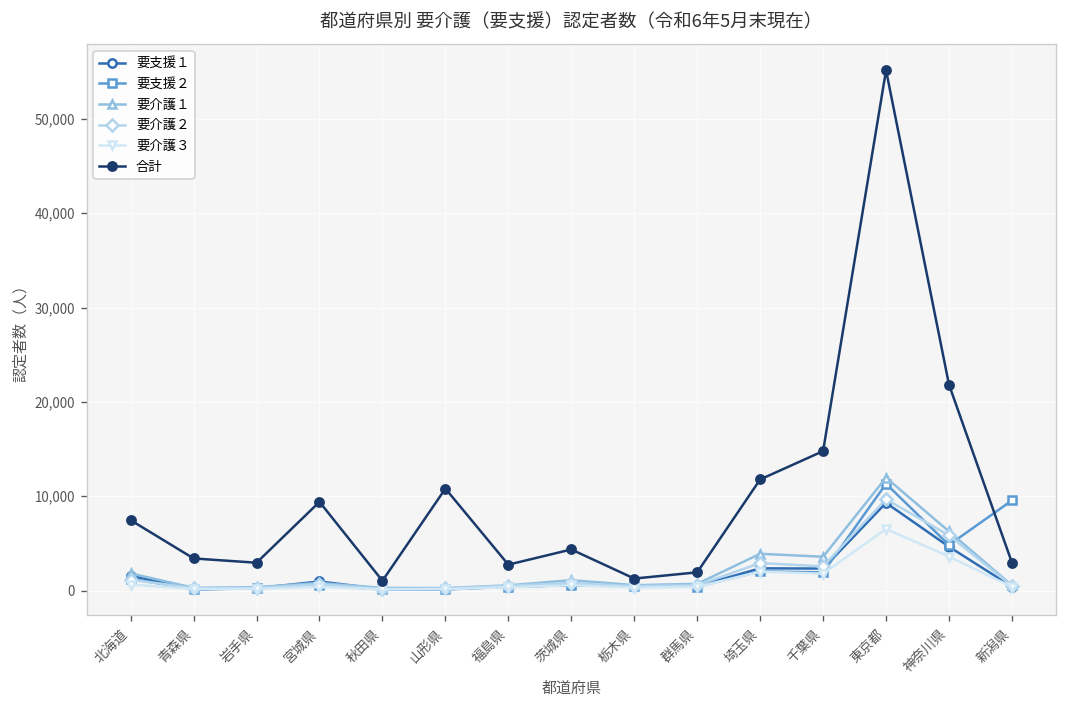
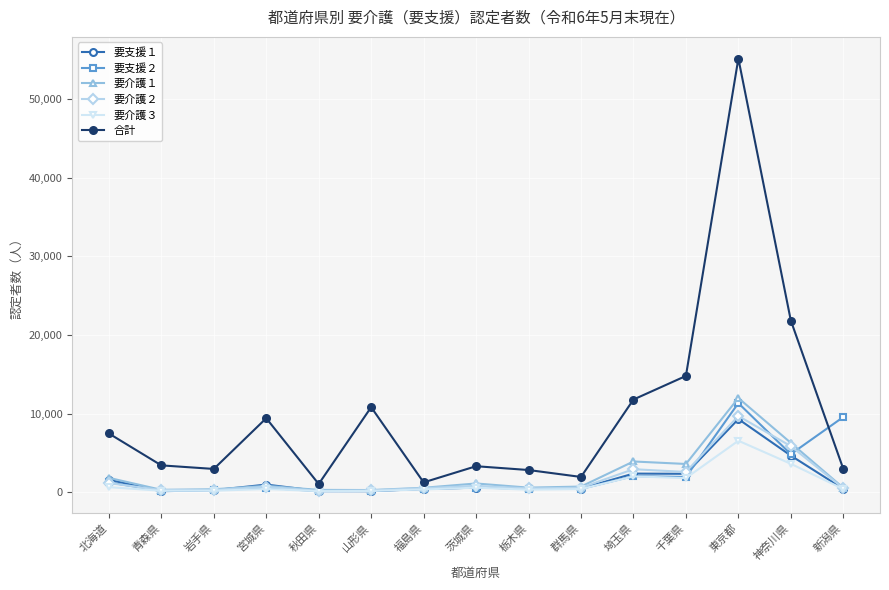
  {
    "要支援１": {
      "東京都": "9,000"
    },
    "要支援２": {
      "東京都": "11,000",
      "新潟県": "10,000"
    },
    "合計": {
      "北海道": "7,000",
      "青森県": "3,000",
      "岩手県": "3,000",
      "宮城県": "9,000",
      "秋田県": "1,000",
      "山形県": "11,000",
-     "福島県": "3,000",
-     "茨城県": "4,000",
-     "栃木県": "1,000",
+     "福島県": "1,000",
+     "茨城県": "3,000",
+     "栃木県": "3,000",
      "群馬県": "2,000",
      "埼玉県": "12,000",
      "千葉県": "15,000",
      "東京都": "55,000",
      "神奈川県": "22,000",
      "新潟県": "3,000"
    }
  }
